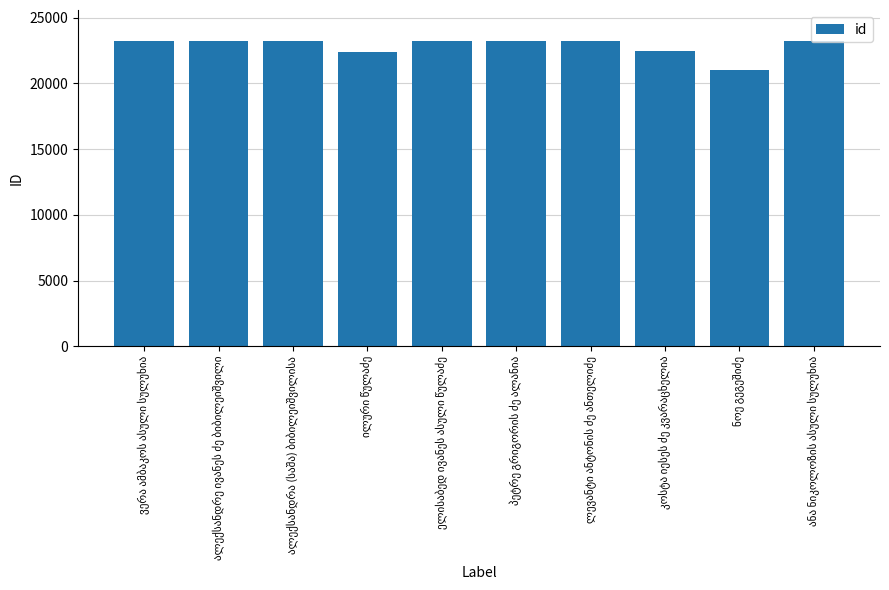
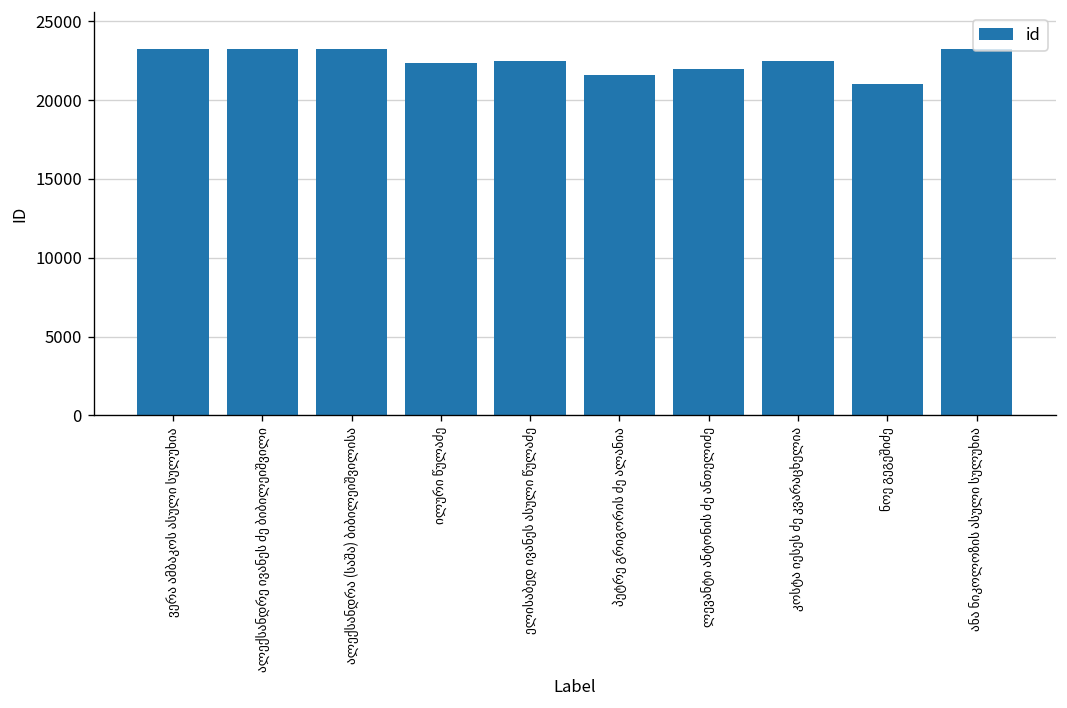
  {
    "ვერა ამბაკოს ასული სულუხია": 23300,
    "ალექსანდრე ივანეს ძე ბიბილეიშვილი": 23300,
    "ალექსანდრა (საშა) ბიბილეიშვილისა": 23300,
    "ილური წულაძე": 22400,
-   "ელისაბედ ივანეს ასული წულაძე": 23200,
-   "პეტრე გრიგორის ძე ალანია": 23200,
-   "ლევანტი ანტონის ძე ანთელიძე": 23200,
+   "ელისაბედ ივანეს ასული წულაძე": 22500,
+   "პეტრე გრიგორის ძე ალანია": 21600,
+   "ლევანტი ანტონის ძე ანთელიძე": 22000,
    "კოსტა იესეს ძე კვარაცხელია": 22500,
    "ნოე გეგეშიძე": 21000
  }
